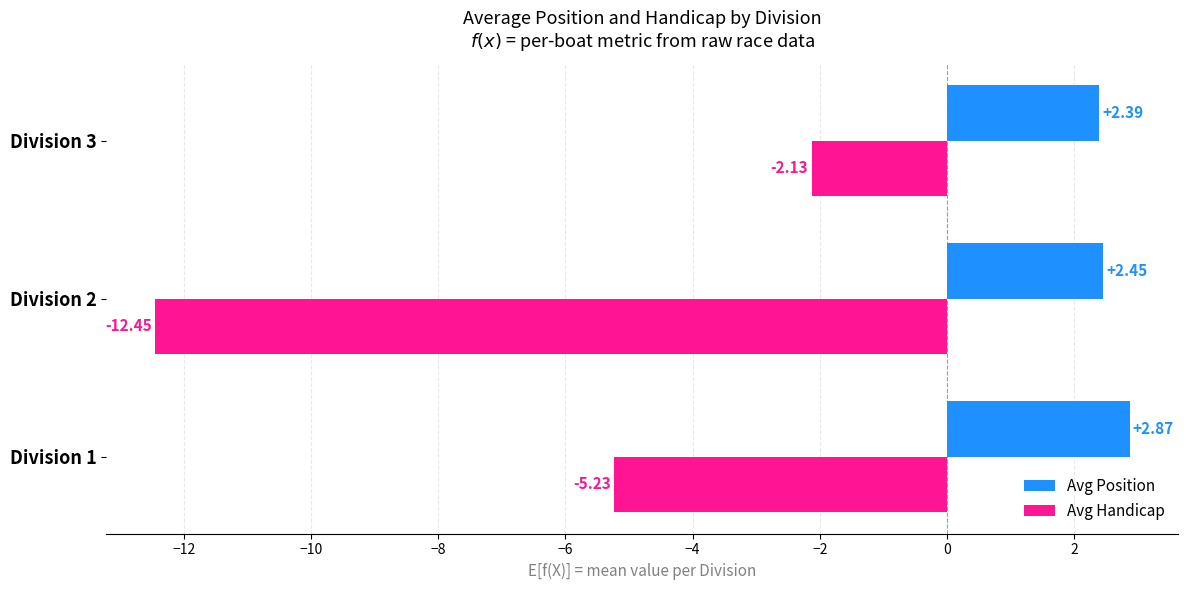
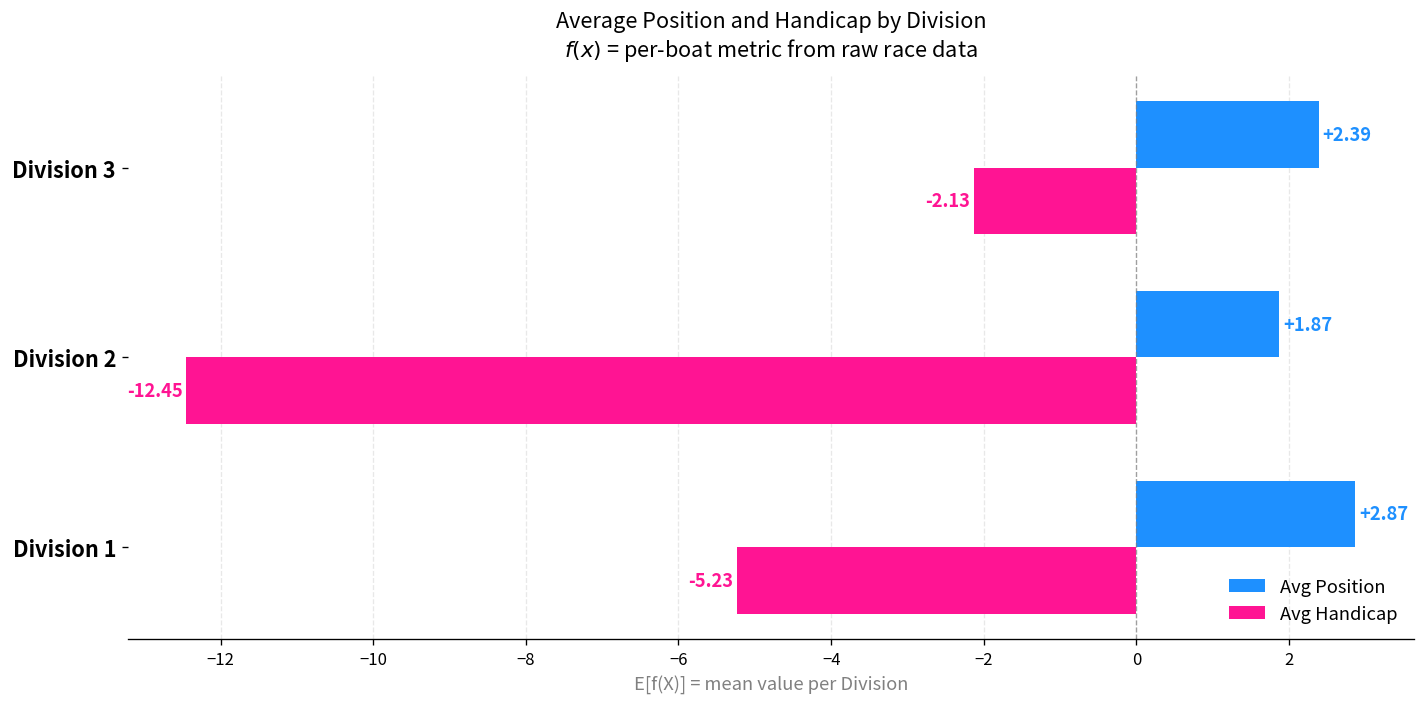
  {
    "Avg Position": {
      "Division 3": "+2.39",
-     "Division 2": "+2.45",
+     "Division 2": "+1.87",
      "Division 1": "+2.87"
    },
    "Avg Handicap": {
      "Division 3": "-2.13",
      "Division 2": "-12.45",
      "Division 1": "-5.23"
    }
  }
